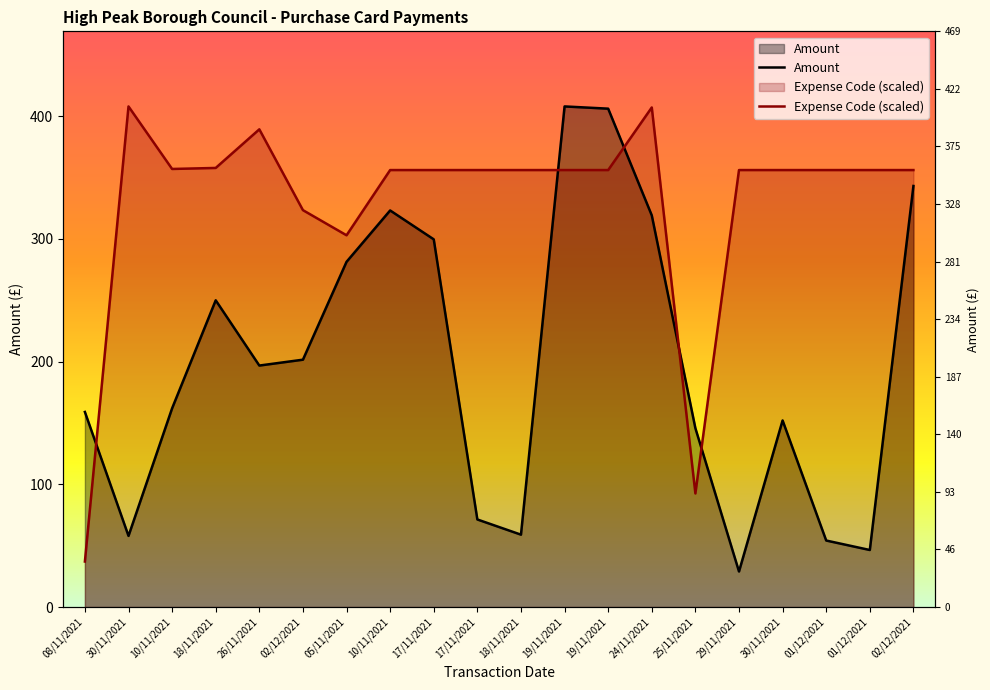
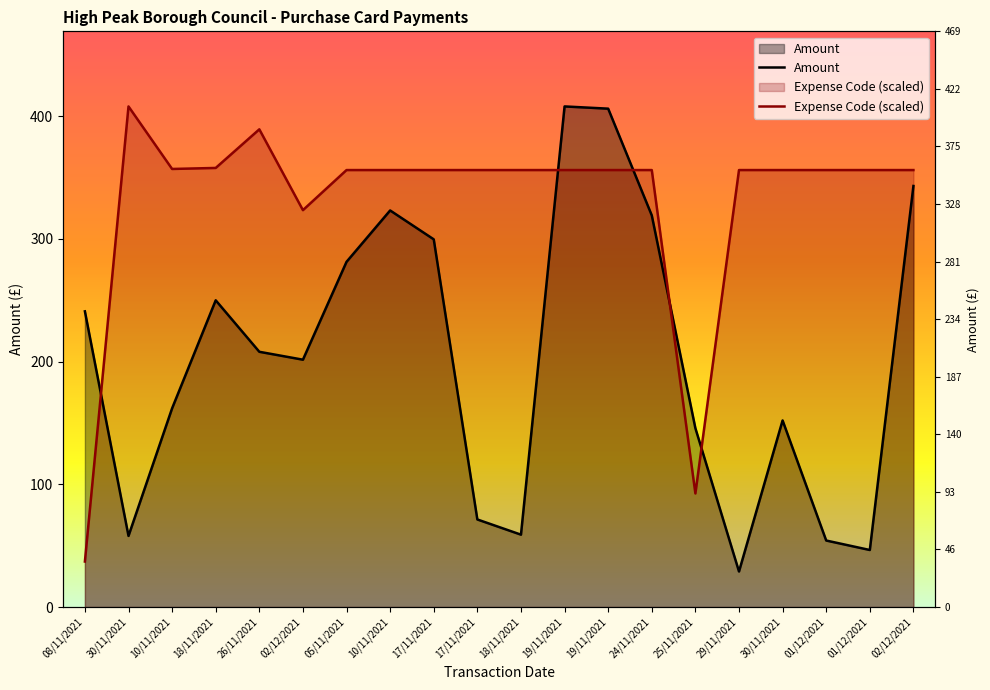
  {
    "Amount": {
-     "08/11/2021": 159,
-     "26/11/2021": 197,
+     "08/11/2021": 241,
+     "26/11/2021": 208,
      "05/11/2021": 281,
      "24/11/2021": 319,
      "25/11/2021": 146,
      "29/11/2021": 29
    },
    "Expense Code (scaled)": {
      "08/11/2021": 37,
      "26/11/2021": 389,
-     "05/11/2021": 303,
-     "24/11/2021": 407,
+     "05/11/2021": 356,
+     "24/11/2021": 356,
      "25/11/2021": 93,
      "29/11/2021": 356
    }
  }
